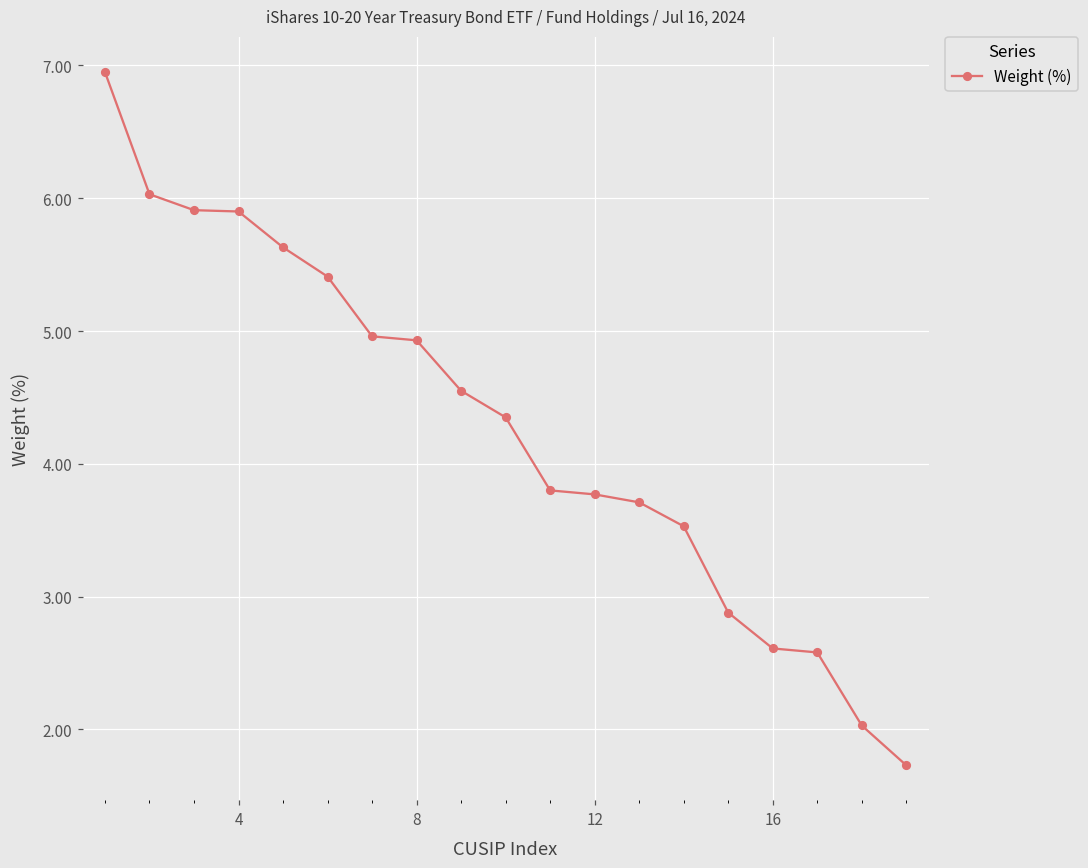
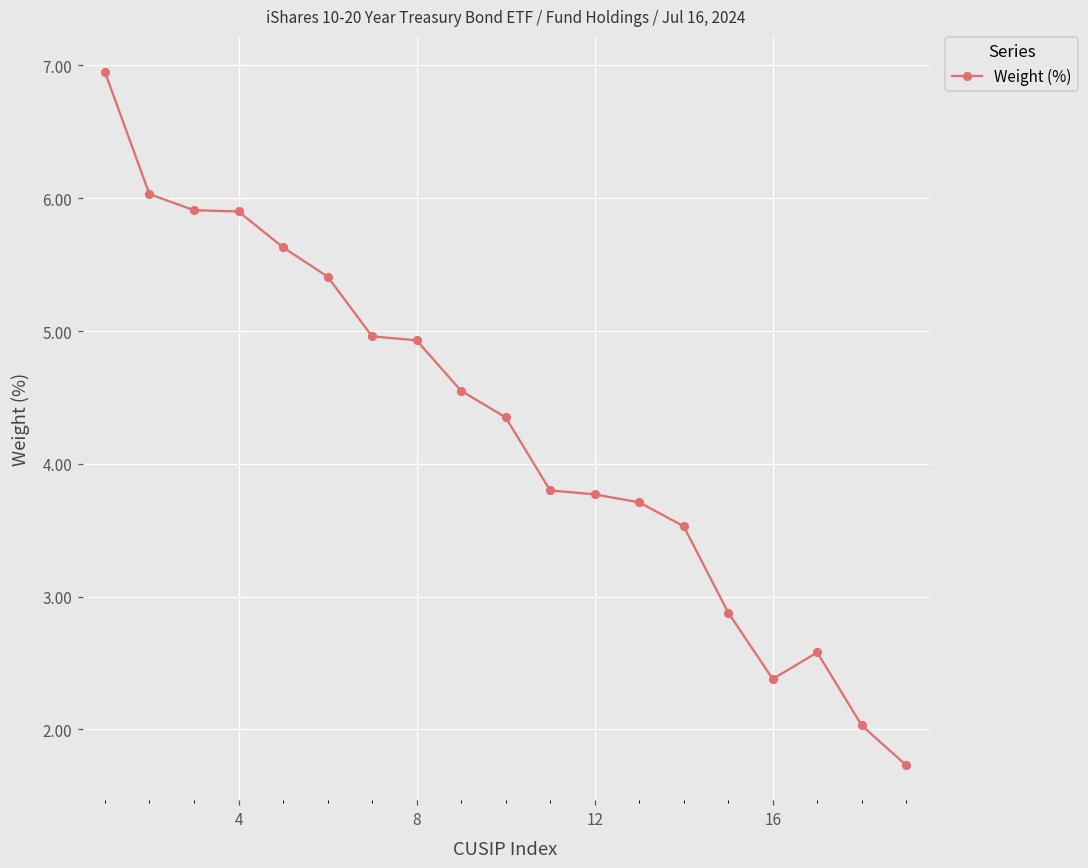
  {
    "4": 5.90,
    "8": 4.93,
    "12": 3.77,
-   "16": 2.61
+   "16": 2.38
  }
